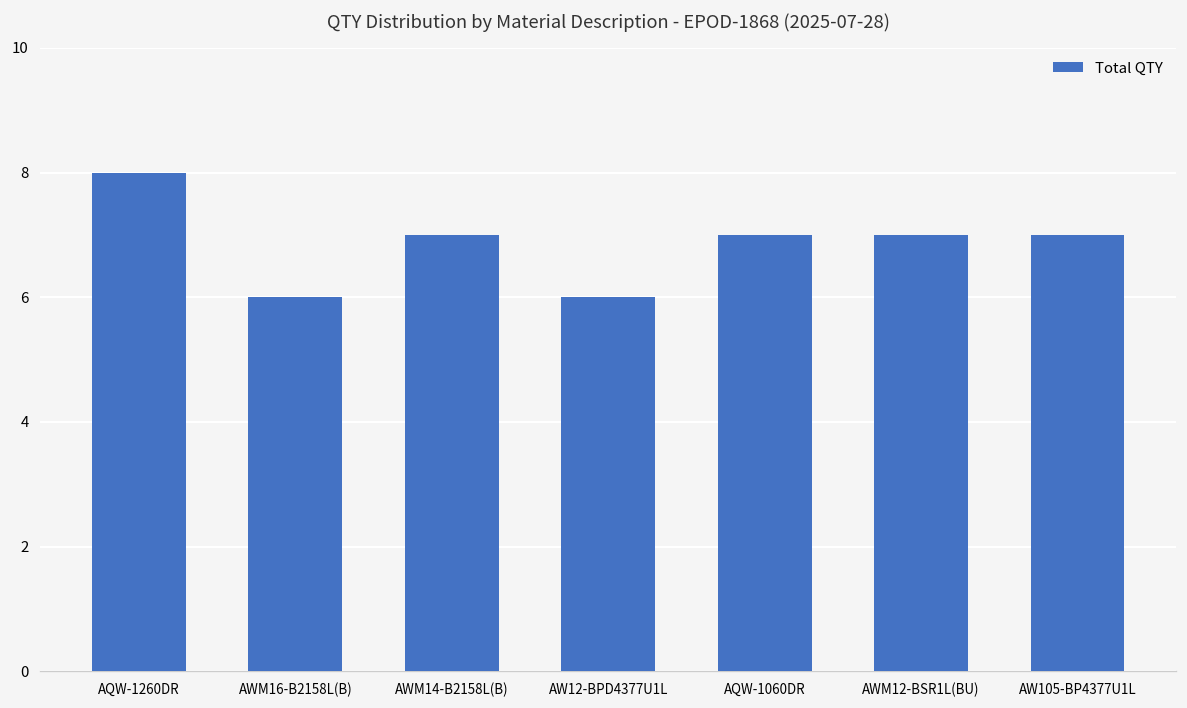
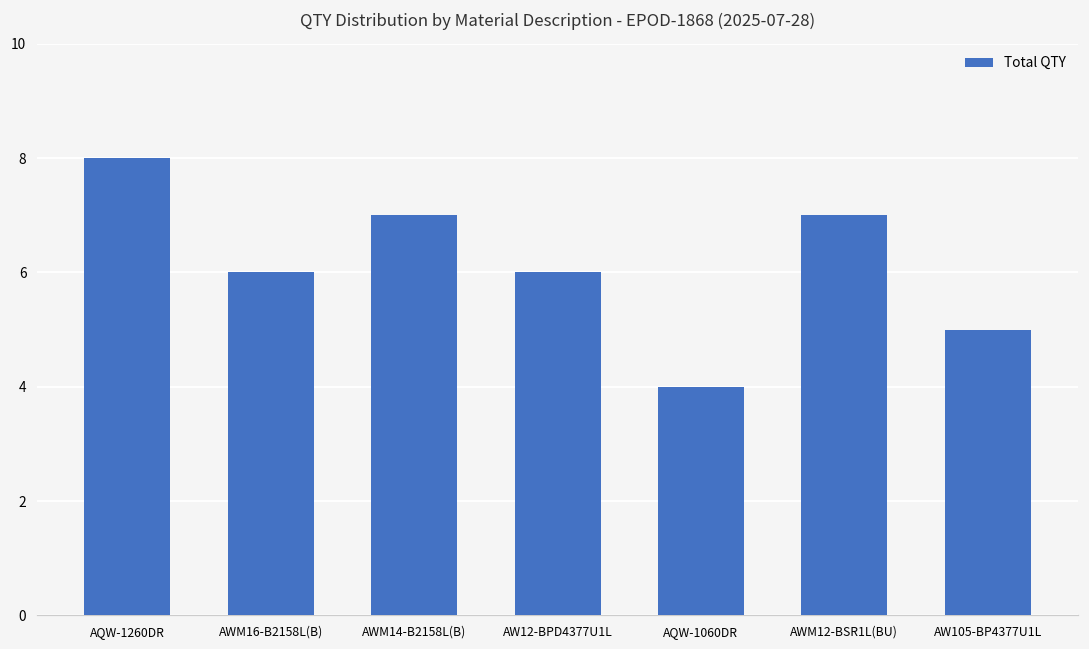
  {
    "AQW-1260DR": 8,
    "AWM16-B2158L(B)": 6,
    "AWM14-B2158L(B)": 7,
    "AW12-BPD4377U1L": 6,
-   "AQW-1060DR": 7,
+   "AQW-1060DR": 4,
    "AWM12-BSR1L(BU)": 7,
-   "AW105-BP4377U1L": 7
+   "AW105-BP4377U1L": 5
  }
